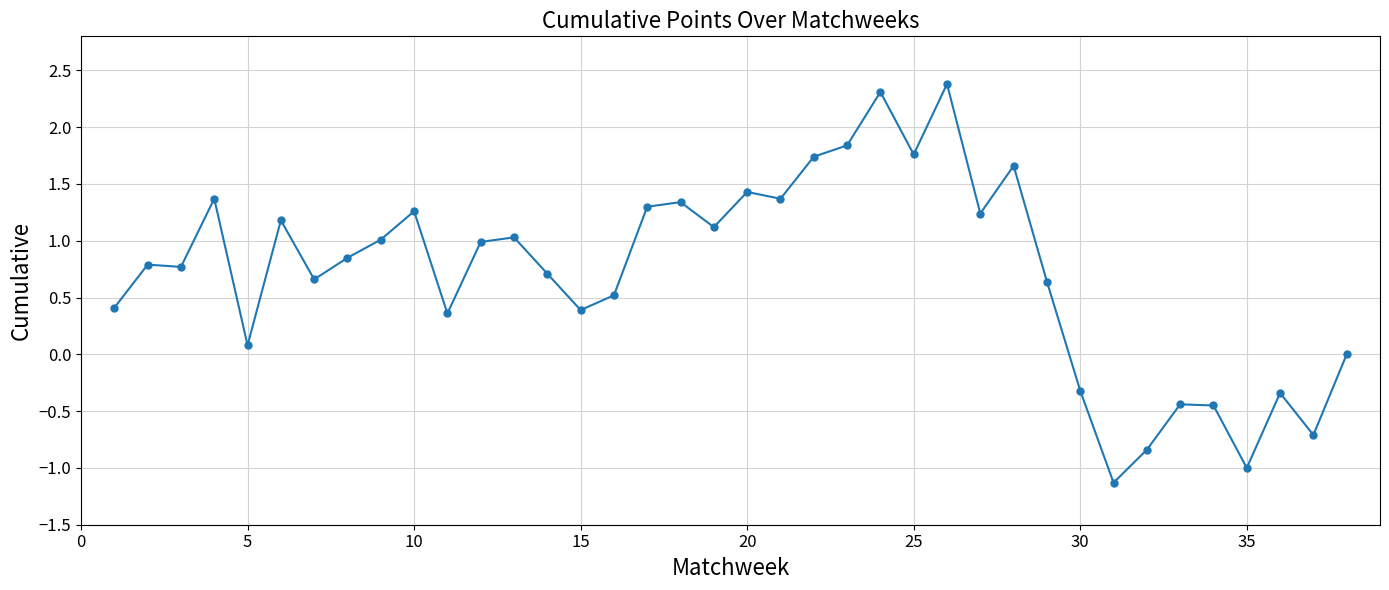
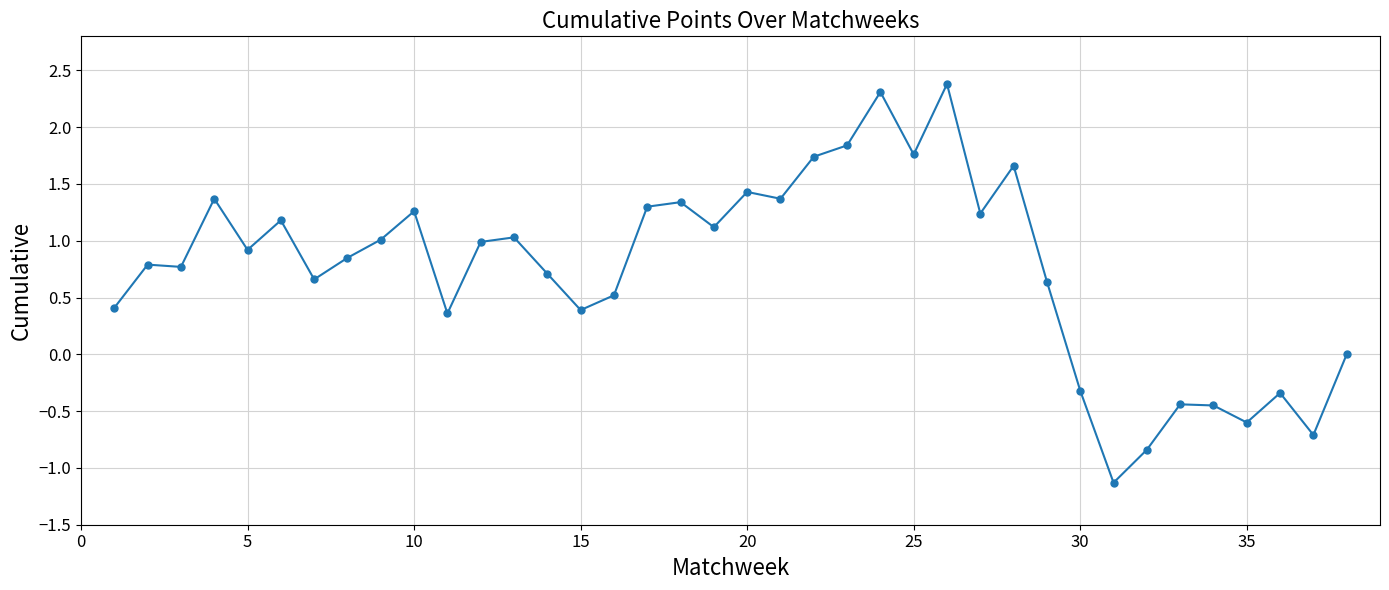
  {
-   "5": 0.08,
+   "5": 0.92,
    "10": 1.26,
    "15": 0.39,
    "20": 1.43,
    "25": 1.76,
    "30": -0.32,
-   "35": -1.0
+   "35": -0.6
  }
